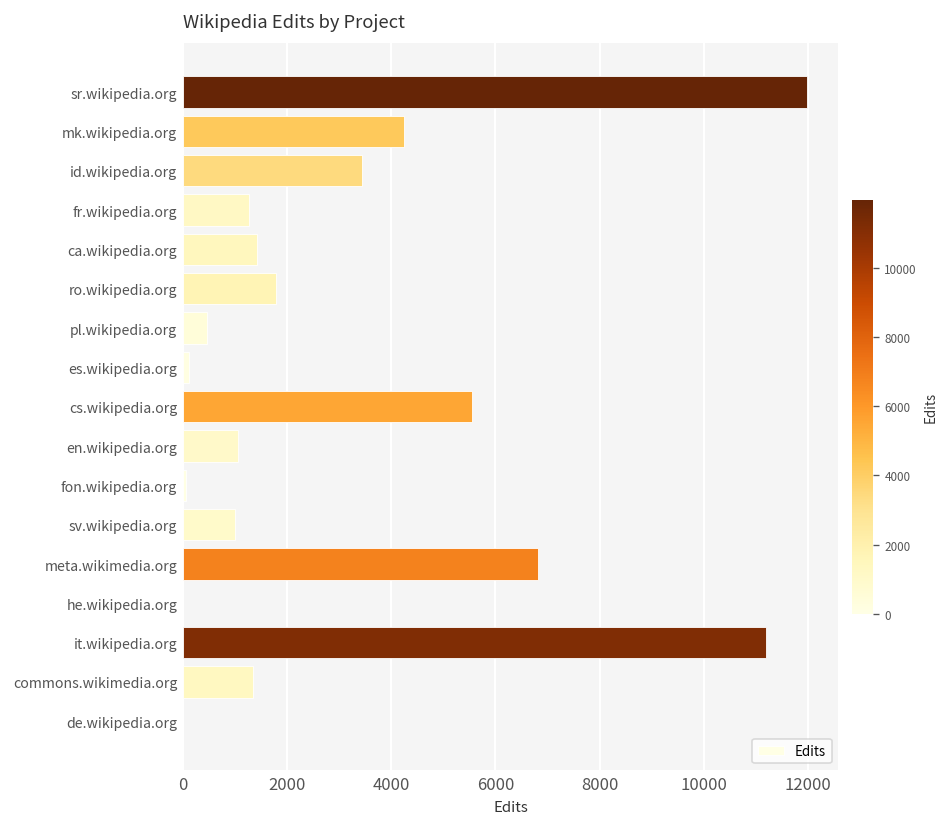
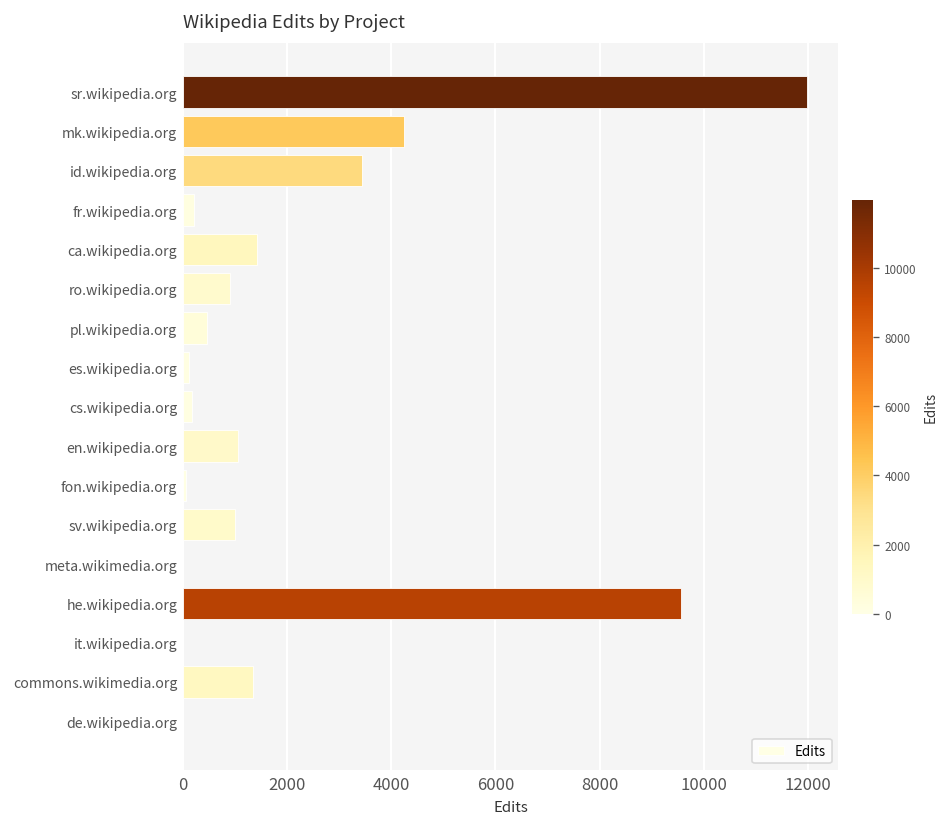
  {
    "sr.wikipedia.org": 12000,
    "mk.wikipedia.org": 4200,
    "id.wikipedia.org": 3400,
-   "fr.wikipedia.org": 1300,
+   "fr.wikipedia.org": 200,
    "ca.wikipedia.org": 1400,
-   "ro.wikipedia.org": 1800,
+   "ro.wikipedia.org": 900,
    "pl.wikipedia.org": 500,
    "es.wikipedia.org": 100,
-   "cs.wikipedia.org": 5600,
+   "cs.wikipedia.org": 200,
    "en.wikipedia.org": 1100,
    "sv.wikipedia.org": 1000,
-   "meta.wikimedia.org": 6800,
-   "he.wikipedia.org": 0,
-   "it.wikipedia.org": 11200,
+   "meta.wikimedia.org": 0,
+   "he.wikipedia.org": 9600,
+   "it.wikipedia.org": 0,
    "commons.wikimedia.org": 1400
  }
